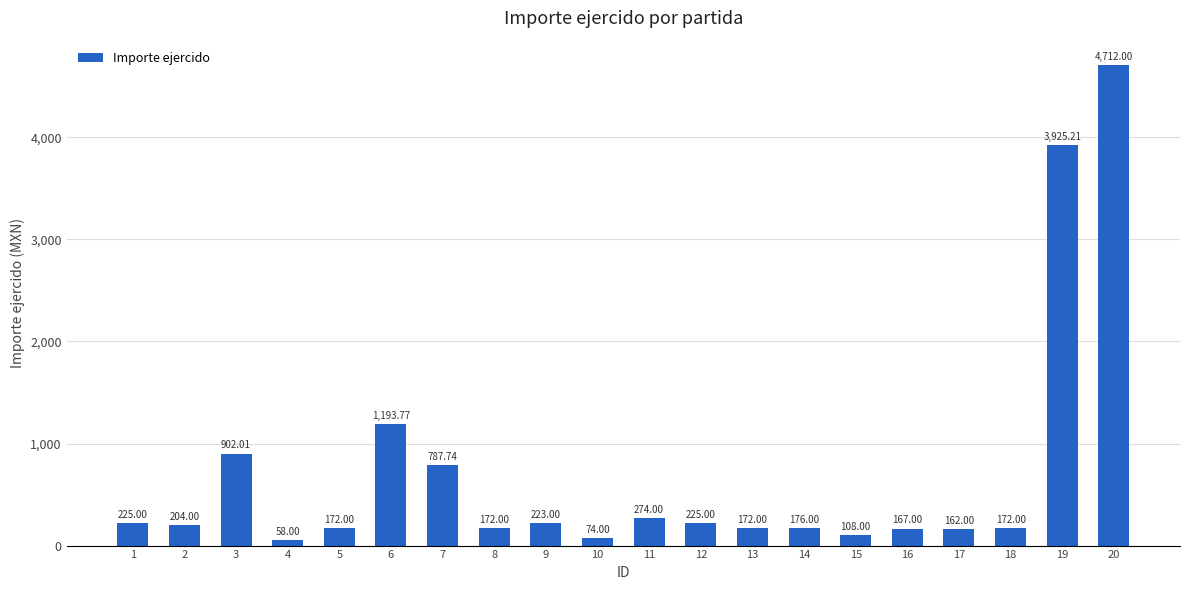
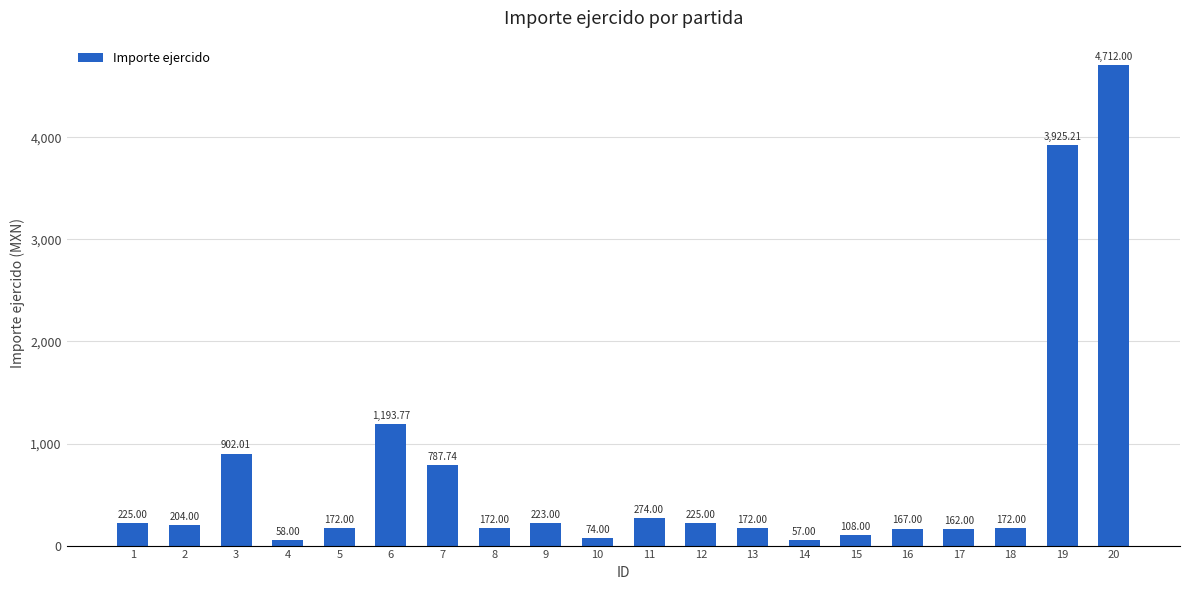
  {
    "1": "225.00",
    "2": "204.00",
    "3": "902.01",
    "4": "58.00",
    "5": "172.00",
    "6": "1,193.77",
    "7": "787.74",
    "8": "172.00",
    "9": "223.00",
    "10": "74.00",
    "11": "274.00",
    "12": "225.00",
    "13": "172.00",
-   "14": "176.00",
+   "14": "57.00",
    "15": "108.00",
    "16": "167.00",
    "17": "162.00",
    "18": "172.00",
    "19": "3,925.21",
    "20": "4,712.00"
  }
